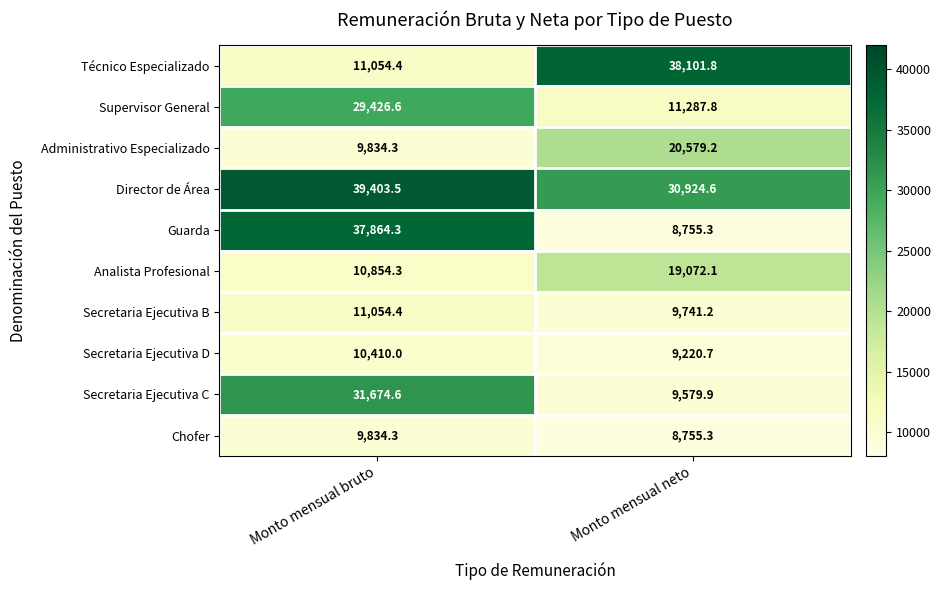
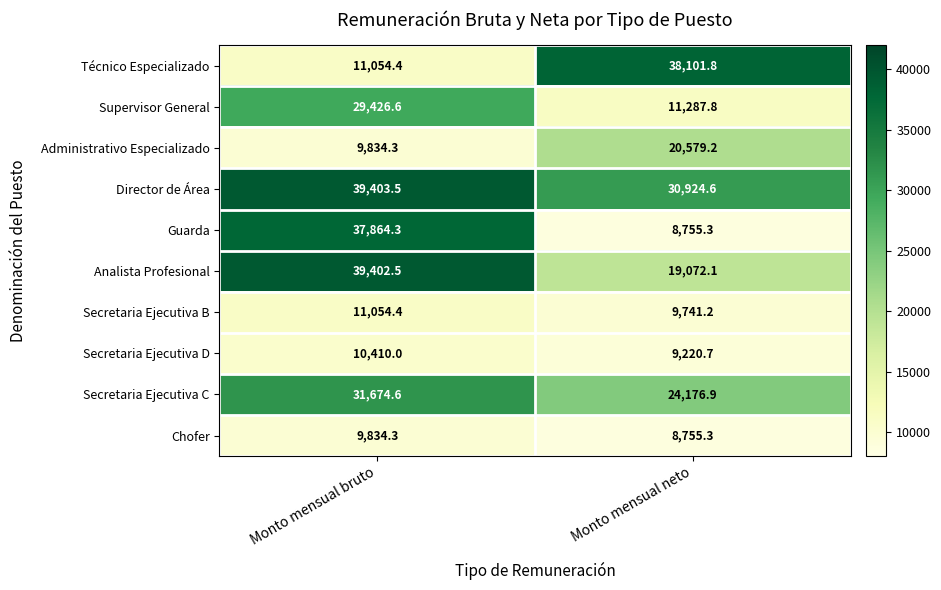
  {
    "Técnico Especializado": {
      "Monto mensual bruto": "11,054.4",
      "Monto mensual neto": "38,101.8"
    },
    "Supervisor General": {
      "Monto mensual bruto": "29,426.6",
      "Monto mensual neto": "11,287.8"
    },
    "Administrativo Especializado": {
      "Monto mensual bruto": "9,834.3",
      "Monto mensual neto": "20,579.2"
    },
    "Director de Área": {
      "Monto mensual bruto": "39,403.5",
      "Monto mensual neto": "30,924.6"
    },
    "Guarda": {
      "Monto mensual bruto": "37,864.3",
      "Monto mensual neto": "8,755.3"
    },
    "Analista Profesional": {
-     "Monto mensual bruto": "10,854.3",
+     "Monto mensual bruto": "39,402.5",
      "Monto mensual neto": "19,072.1"
    },
    "Secretaria Ejecutiva B": {
      "Monto mensual bruto": "11,054.4",
      "Monto mensual neto": "9,741.2"
    },
    "Secretaria Ejecutiva D": {
      "Monto mensual bruto": "10,410.0",
      "Monto mensual neto": "9,220.7"
    },
    "Secretaria Ejecutiva C": {
      "Monto mensual bruto": "31,674.6",
-     "Monto mensual neto": "9,579.9"
+     "Monto mensual neto": "24,176.9"
    },
    "Chofer": {
      "Monto mensual bruto": "9,834.3",
      "Monto mensual neto": "8,755.3"
    }
  }
